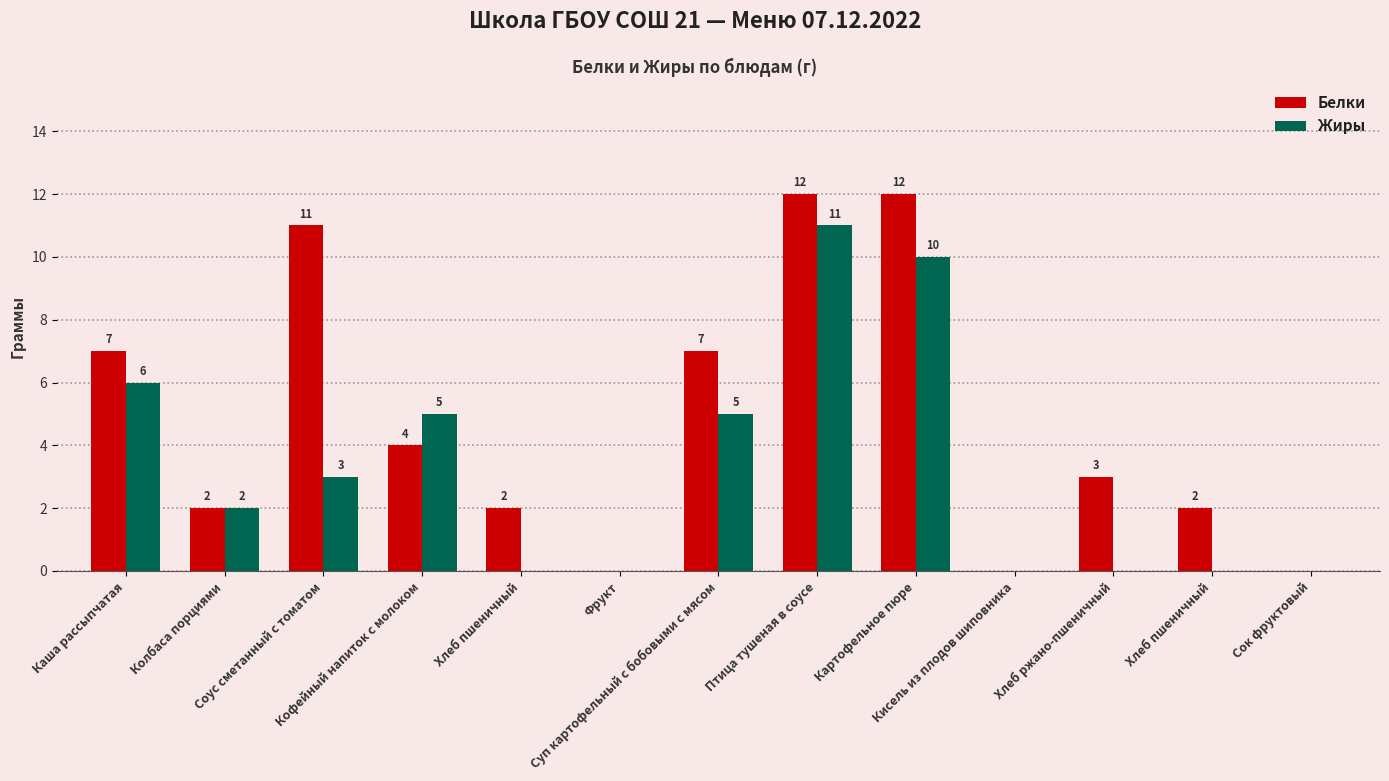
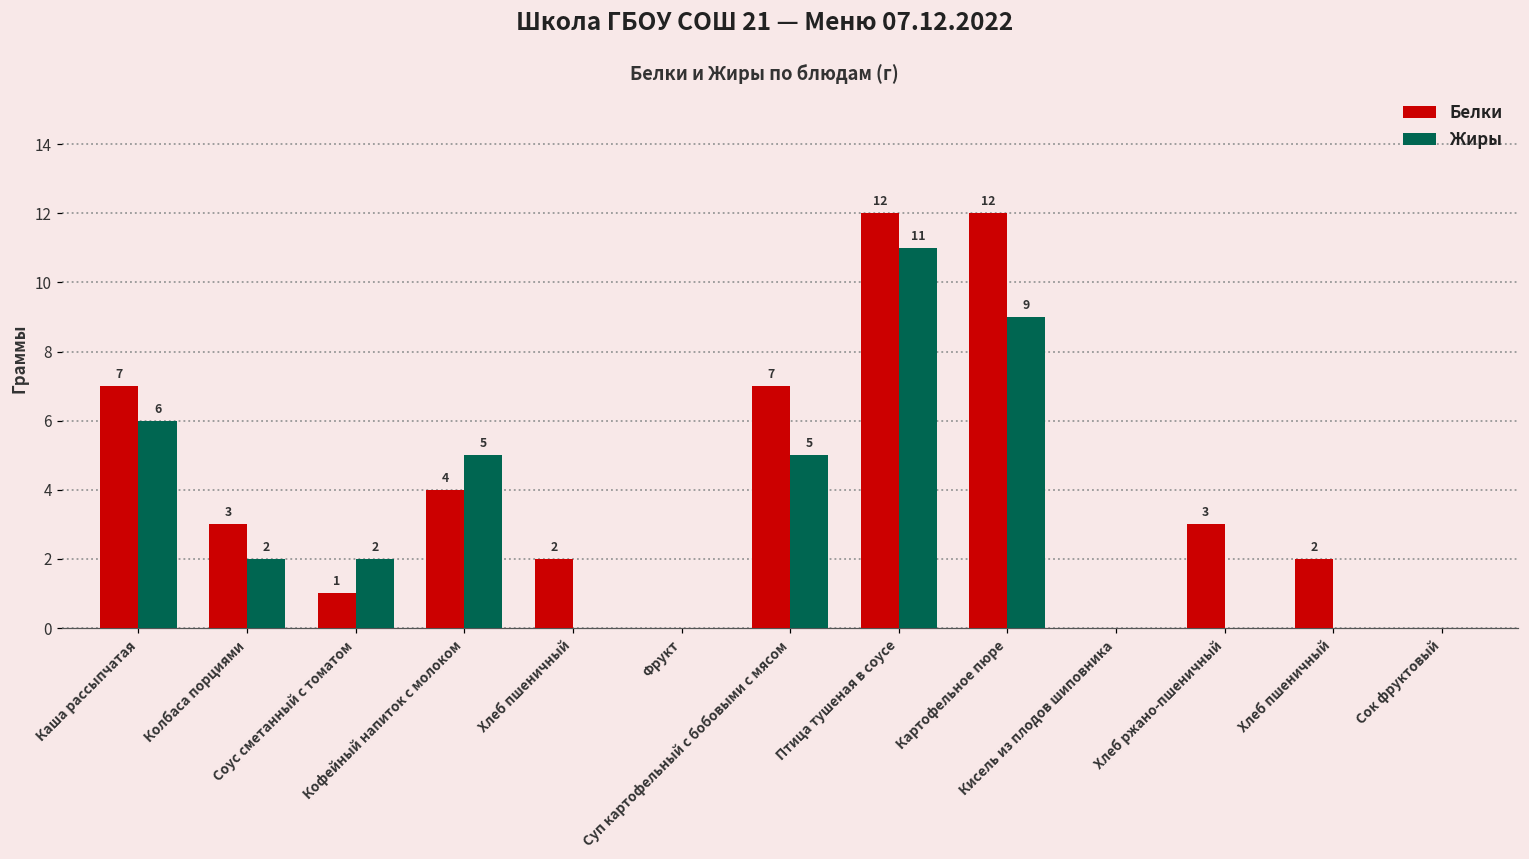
  {
    "Белки": {
      "Каша рассыпчатая": 7,
-     "Колбаса порциями": 2,
-     "Соус сметанный с томатом": 11,
+     "Колбаса порциями": 3,
+     "Соус сметанный с томатом": 1,
      "Кофейный напиток с молоком": 4,
      "Суп картофельный с бобовыми с мясом": 7,
      "Птица тушеная в соусе": 12,
      "Картофельное пюре": 12,
      "Хлеб ржано-пшеничный": 3
    },
    "Жиры": {
      "Каша рассыпчатая": 6,
      "Колбаса порциями": 2,
-     "Соус сметанный с томатом": 3,
+     "Соус сметанный с томатом": 2,
      "Кофейный напиток с молоком": 5,
      "Суп картофельный с бобовыми с мясом": 5,
      "Птица тушеная в соусе": 11,
-     "Картофельное пюре": 10
+     "Картофельное пюре": 9
    }
  }
